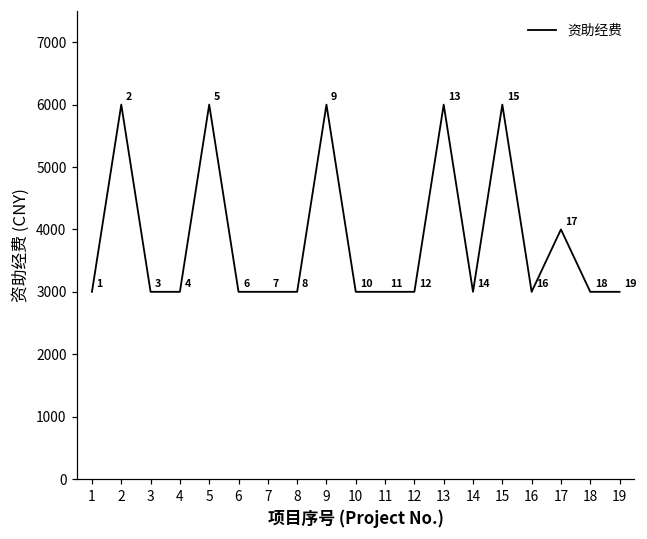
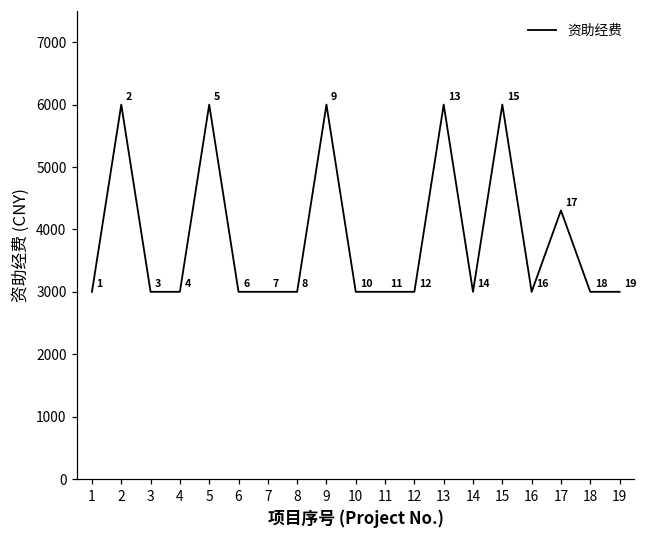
  {
-   "17": 4000
+   "17": 4300
  }
